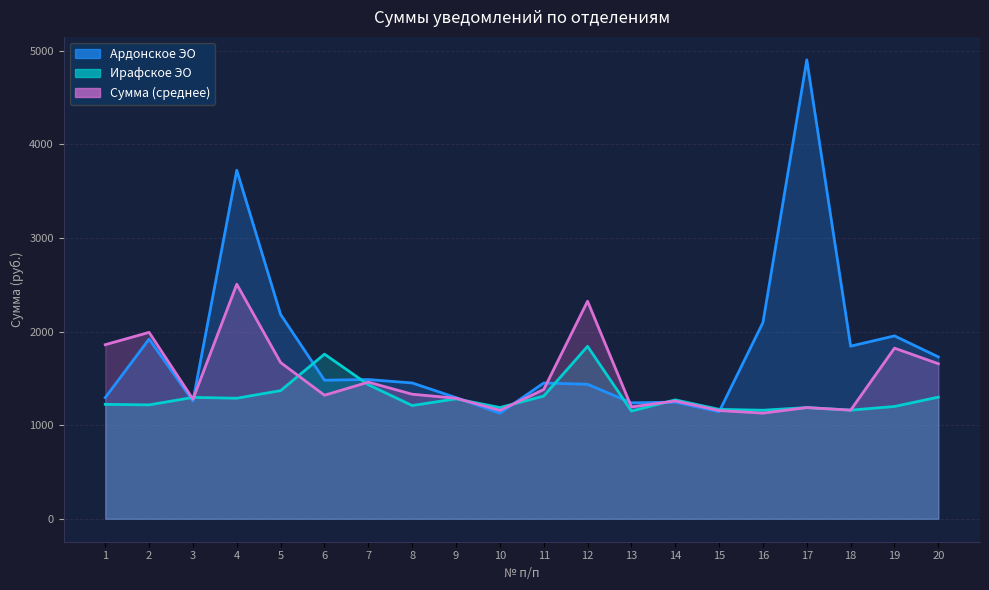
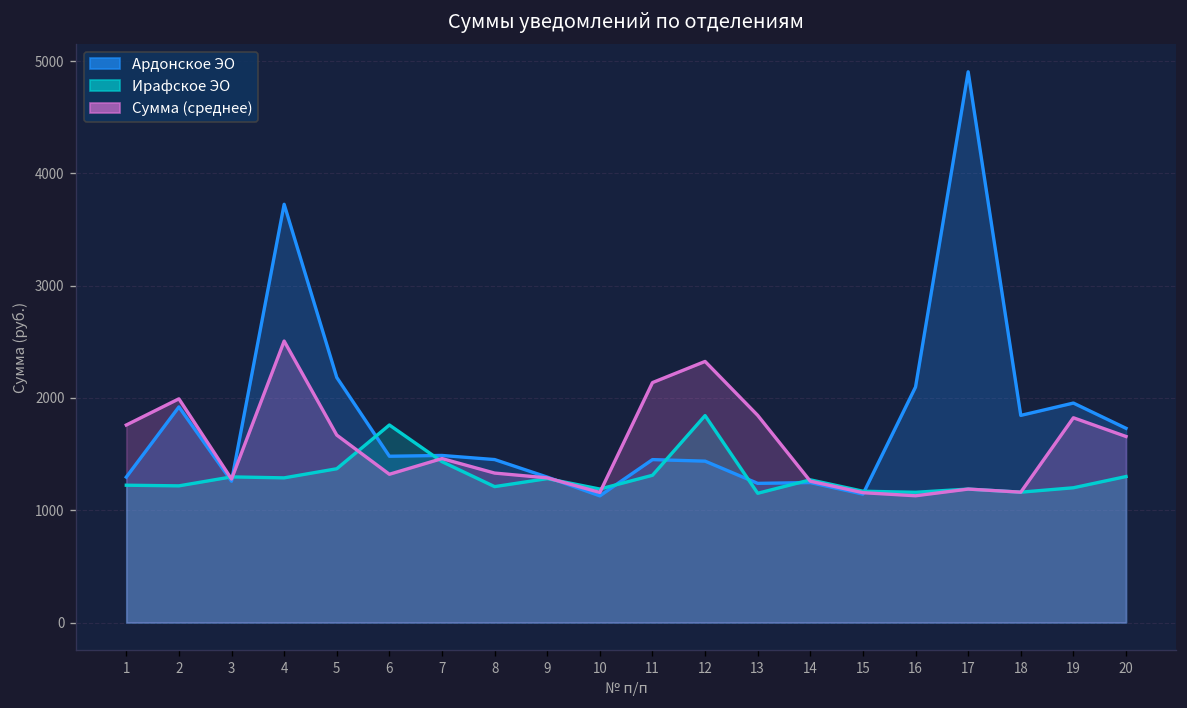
  {
    "Сумма (среднее)": {
-     "1": 1900,
+     "1": 1800,
      "2": 2000,
      "4": 2500,
      "5": 1700,
      "6": 1300,
      "8": 1300,
      "10": 1200,
-     "11": 1400,
+     "11": 2100,
      "12": 2300,
-     "13": 1200,
+     "13": 1800,
      "16": 1100,
      "19": 1800,
      "20": 1700
    }
  }
